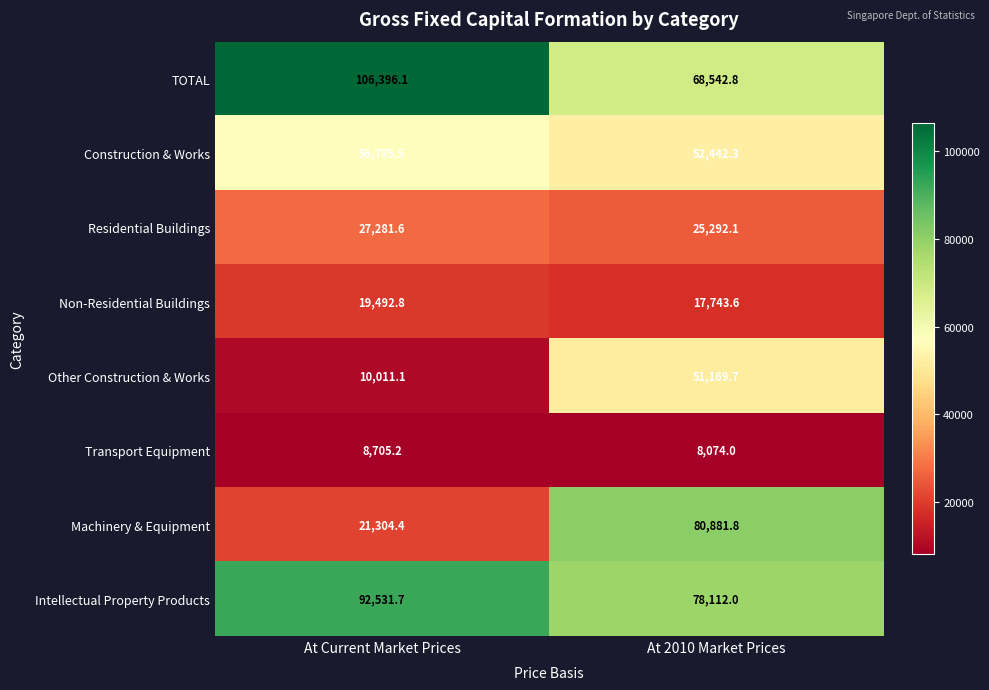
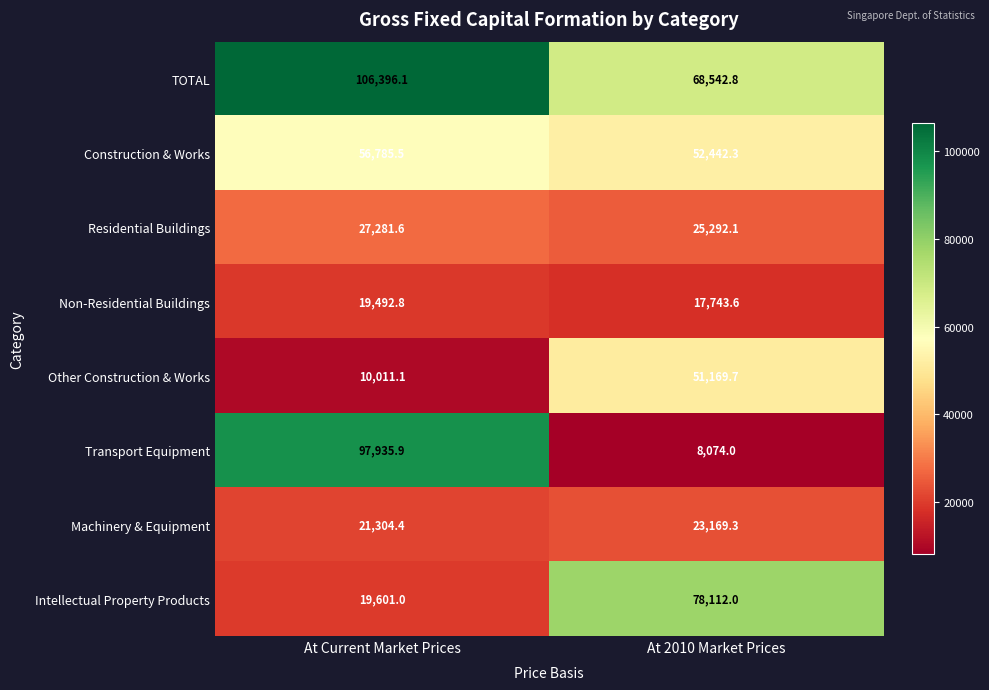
  {
    "TOTAL": {
      "At Current Market Prices": "106,396.1",
      "At 2010 Market Prices": "68,542.8"
    },
    "Construction & Works": {
      "At Current Market Prices": "56,785.5",
      "At 2010 Market Prices": "52,442.3"
    },
    "Residential Buildings": {
      "At Current Market Prices": "27,281.6",
      "At 2010 Market Prices": "25,292.1"
    },
    "Non-Residential Buildings": {
      "At Current Market Prices": "19,492.8",
      "At 2010 Market Prices": "17,743.6"
    },
    "Other Construction & Works": {
      "At Current Market Prices": "10,011.1",
      "At 2010 Market Prices": "51,169.7"
    },
    "Transport Equipment": {
-     "At Current Market Prices": "8,705.2",
+     "At Current Market Prices": "97,935.9",
      "At 2010 Market Prices": "8,074.0"
    },
    "Machinery & Equipment": {
      "At Current Market Prices": "21,304.4",
-     "At 2010 Market Prices": "80,881.8"
+     "At 2010 Market Prices": "23,169.3"
    },
    "Intellectual Property Products": {
-     "At Current Market Prices": "92,531.7",
+     "At Current Market Prices": "19,601.0",
      "At 2010 Market Prices": "78,112.0"
    }
  }
